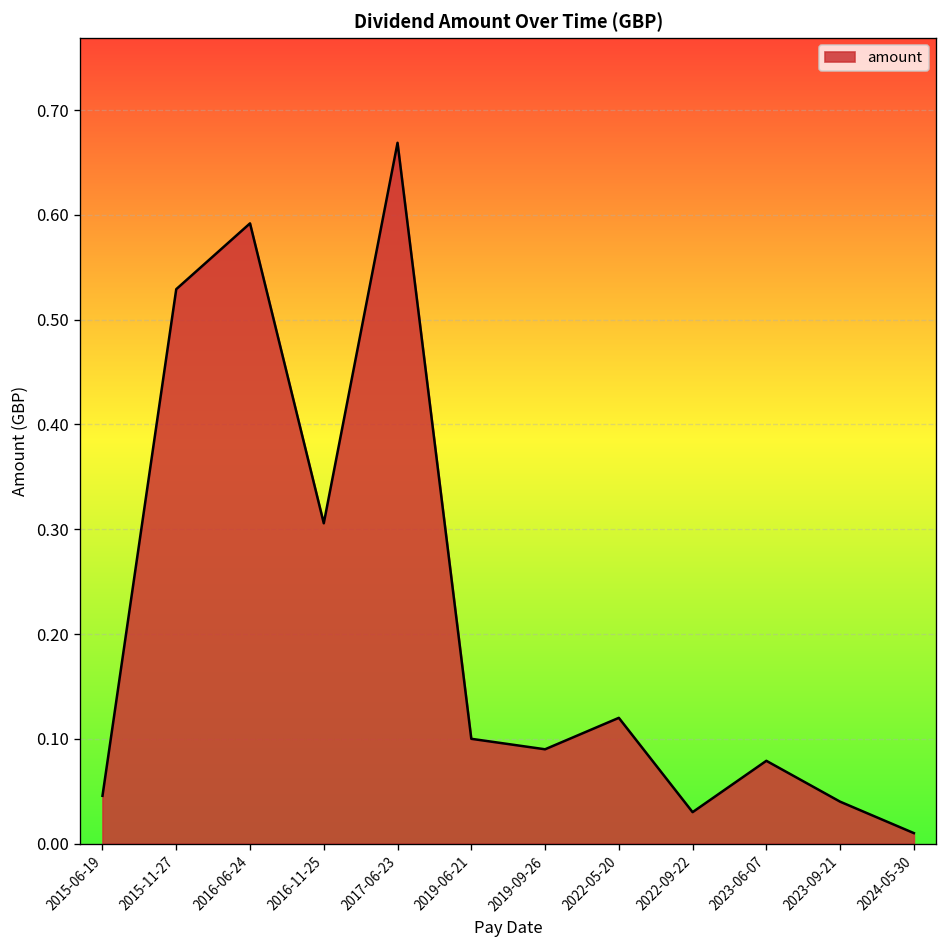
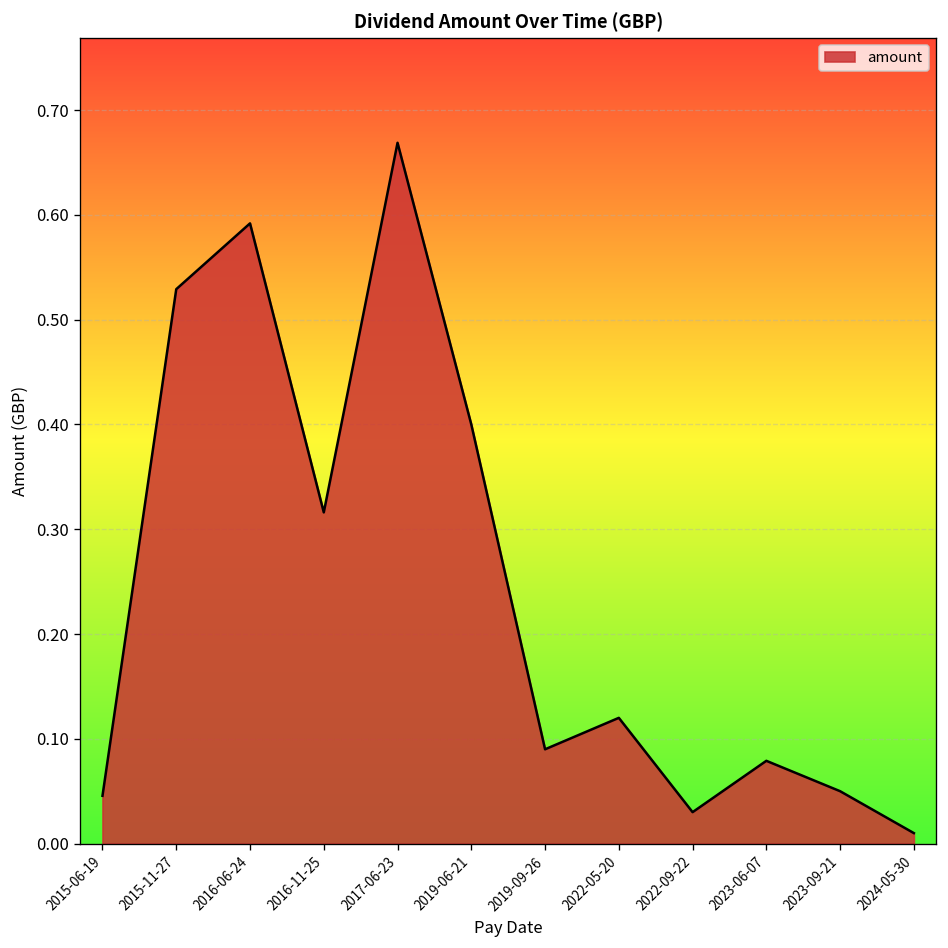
  {
    "2015-06-19": 0.05,
    "2015-11-27": 0.53,
    "2016-06-24": 0.59,
-   "2016-11-25": 0.31,
+   "2016-11-25": 0.32,
    "2017-06-23": 0.67,
-   "2019-06-21": 0.1,
+   "2019-06-21": 0.4,
    "2019-09-26": 0.09,
    "2022-05-20": 0.12,
    "2022-09-22": 0.03,
    "2023-06-07": 0.08,
-   "2023-09-21": 0.04,
+   "2023-09-21": 0.05,
    "2024-05-30": 0.01
  }
